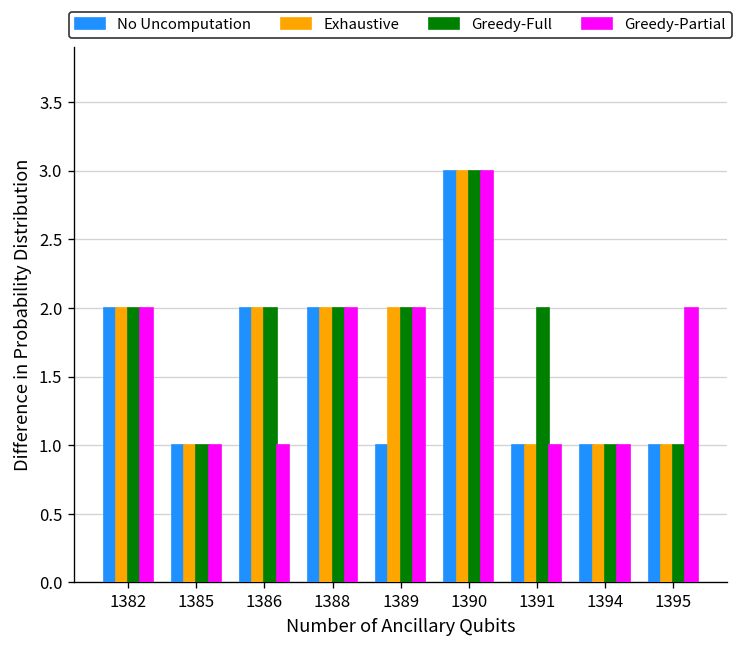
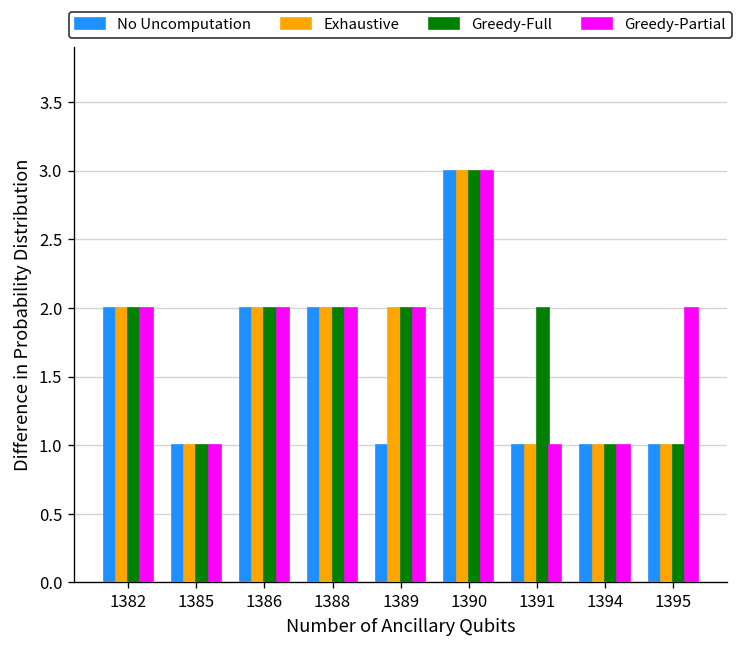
  {
    "No Uncomputation": {
      "1382": 2,
      "1385": 1,
      "1386": 2,
      "1388": 2,
      "1389": 1,
      "1390": 3,
      "1391": 1,
      "1394": 1,
      "1395": 1
    },
    "Exhaustive": {
      "1382": 2,
      "1385": 1,
      "1386": 2,
      "1388": 2,
      "1389": 2,
      "1390": 3,
      "1391": 1,
      "1394": 1,
      "1395": 1
    },
    "Greedy-Full": {
      "1382": 2,
      "1385": 1,
      "1386": 2,
      "1388": 2,
      "1389": 2,
      "1390": 3,
      "1391": 2,
      "1394": 1,
      "1395": 1
    },
    "Greedy-Partial": {
      "1382": 2,
      "1385": 1,
-     "1386": 1,
+     "1386": 2,
      "1388": 2,
      "1389": 2,
      "1390": 3,
      "1391": 1,
      "1394": 1,
      "1395": 2
    }
  }
